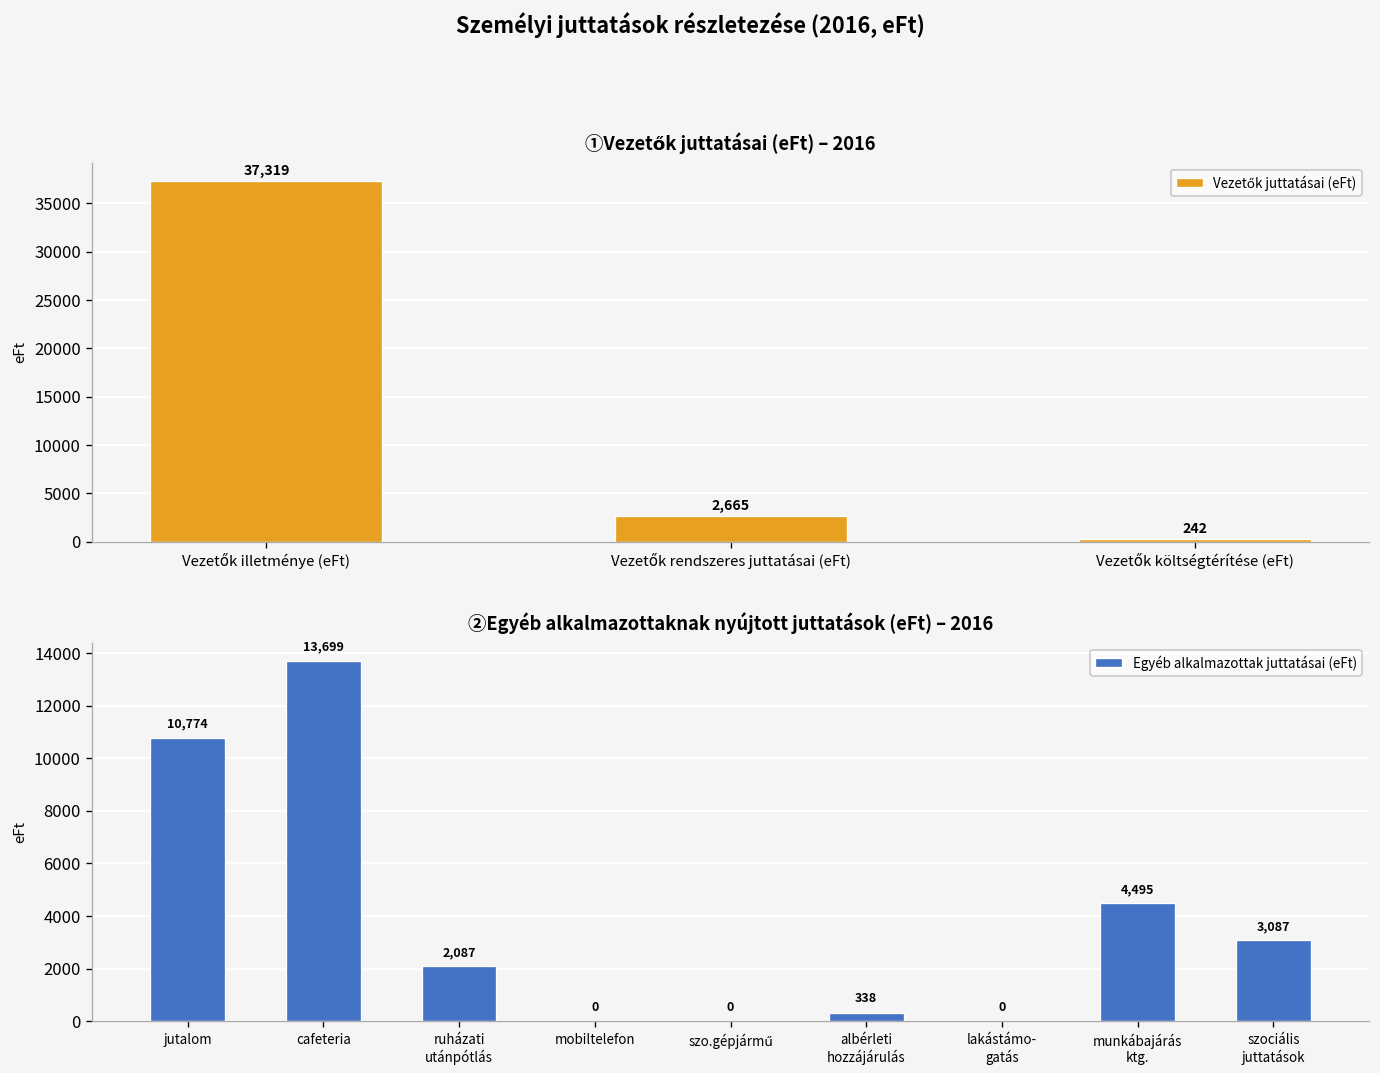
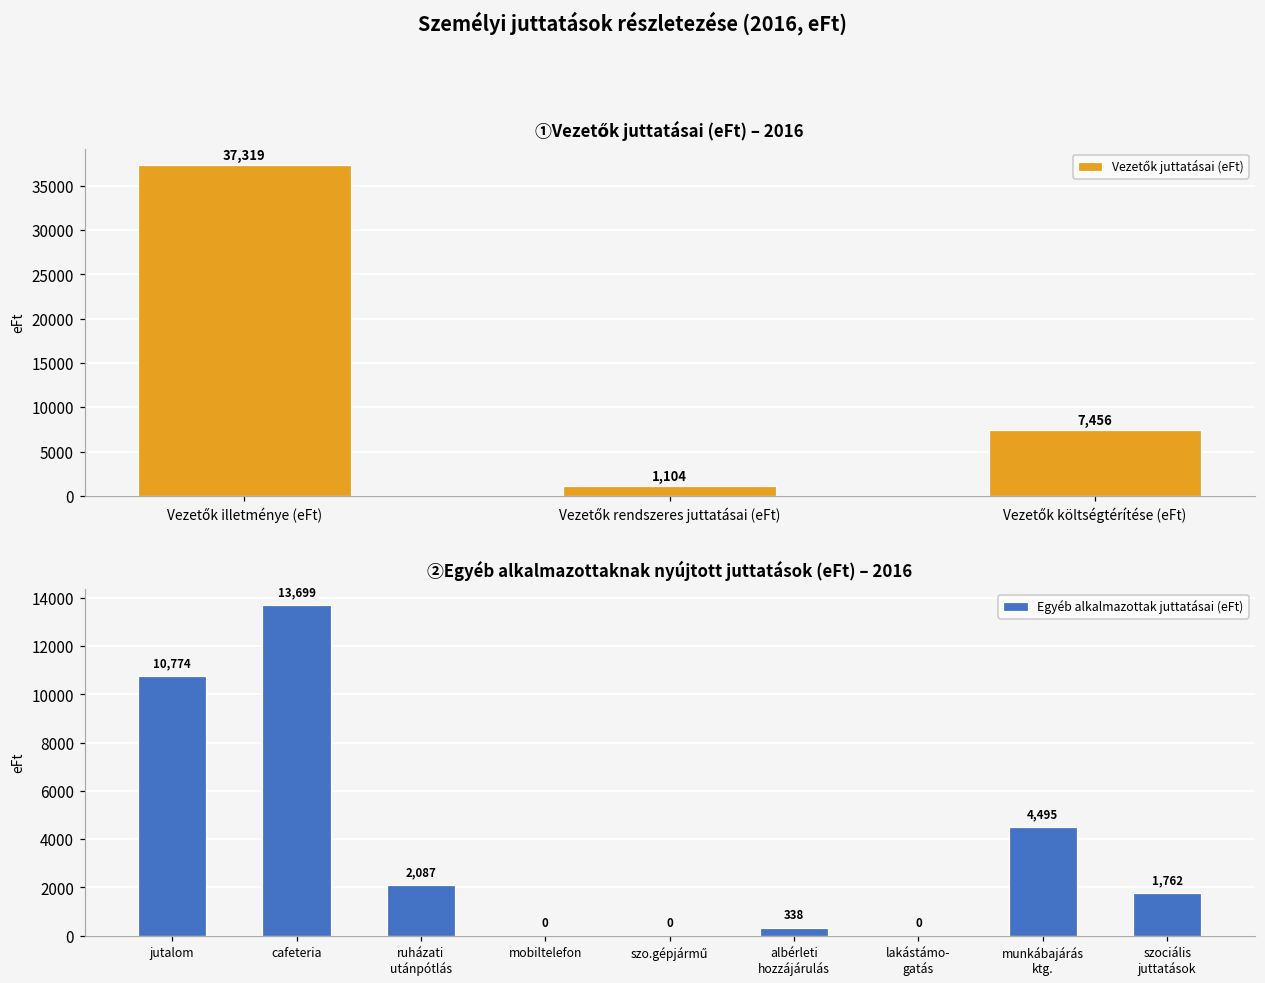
  {
    "①Vezetők juttatásai (eFt) – 2016": {
      "Vezetők illetménye (eFt)": "37,319",
-     "Vezetők rendszeres juttatásai (eFt)": "2,665",
-     "Vezetők költségtérítése (eFt)": "242"
+     "Vezetők rendszeres juttatásai (eFt)": "1,104",
+     "Vezetők költségtérítése (eFt)": "7,456"
    },
    "②Egyéb alkalmazottaknak nyújtott juttatások (eFt) – 2016": {
      "jutalom": "10,774",
      "cafeteria": "13,699",
      "ruházati utánpótlás": "2,087",
      "mobiltelefon": "0",
      "szo.gépjármű": "0",
      "albérleti hozzájárulás": "338",
      "lakástámo- gatás": "0",
      "munkábajárás ktg.": "4,495",
-     "szociális juttatások": "3,087"
+     "szociális juttatások": "1,762"
    }
  }
